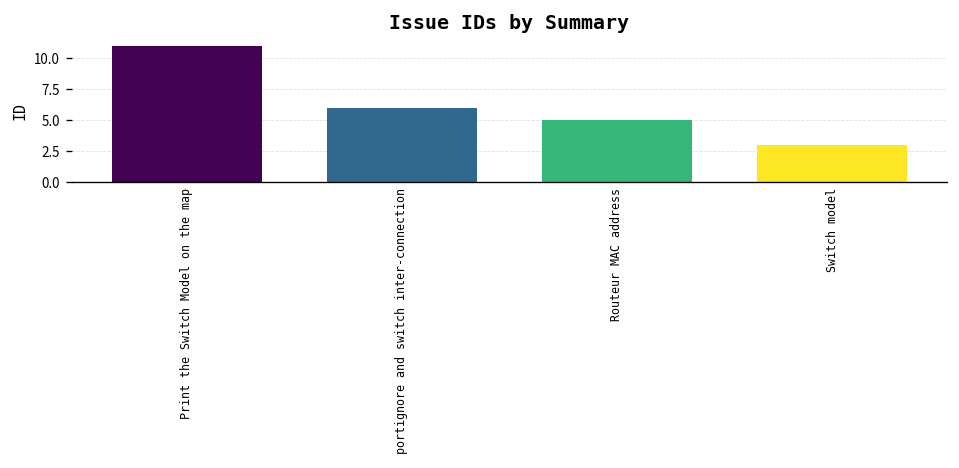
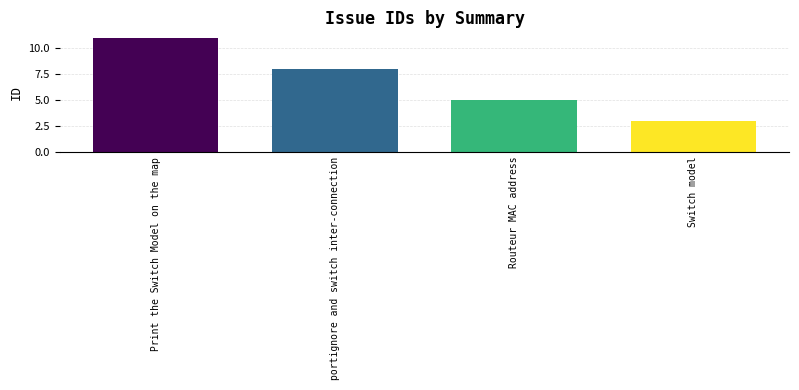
  {
    "Print the Switch Model on the map": 11,
-   "portignore and switch inter-connection": 6,
+   "portignore and switch inter-connection": 8,
    "Routeur MAC address": 5,
    "Switch model": 3
  }
